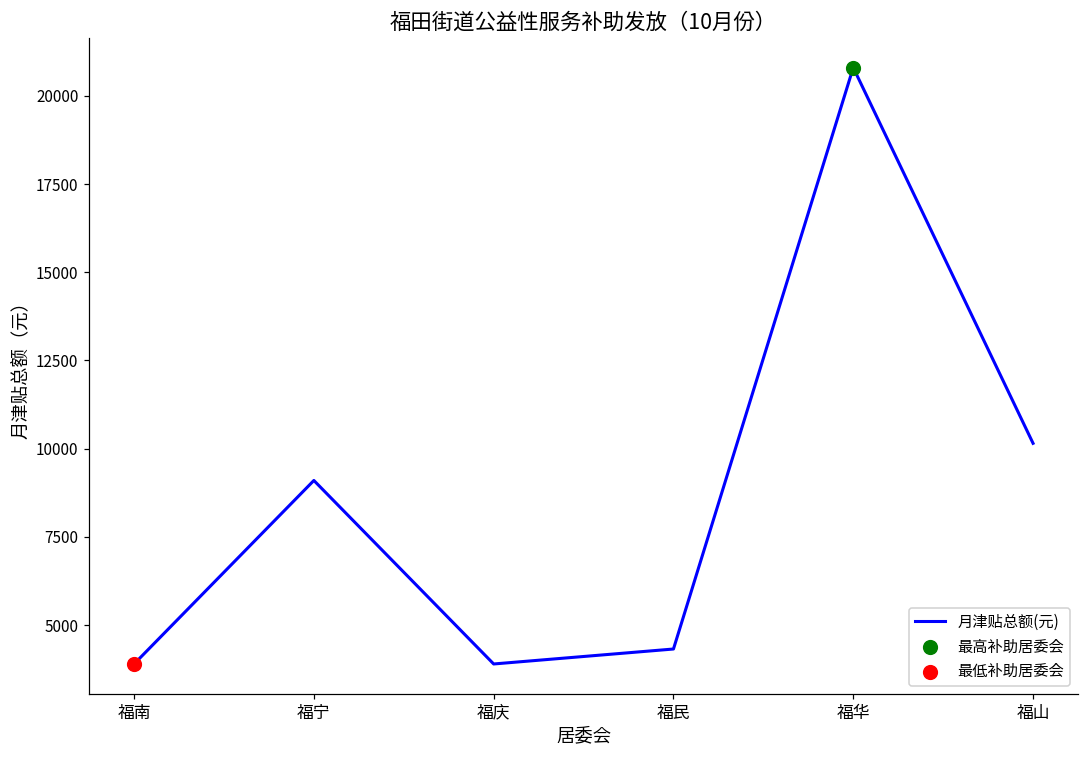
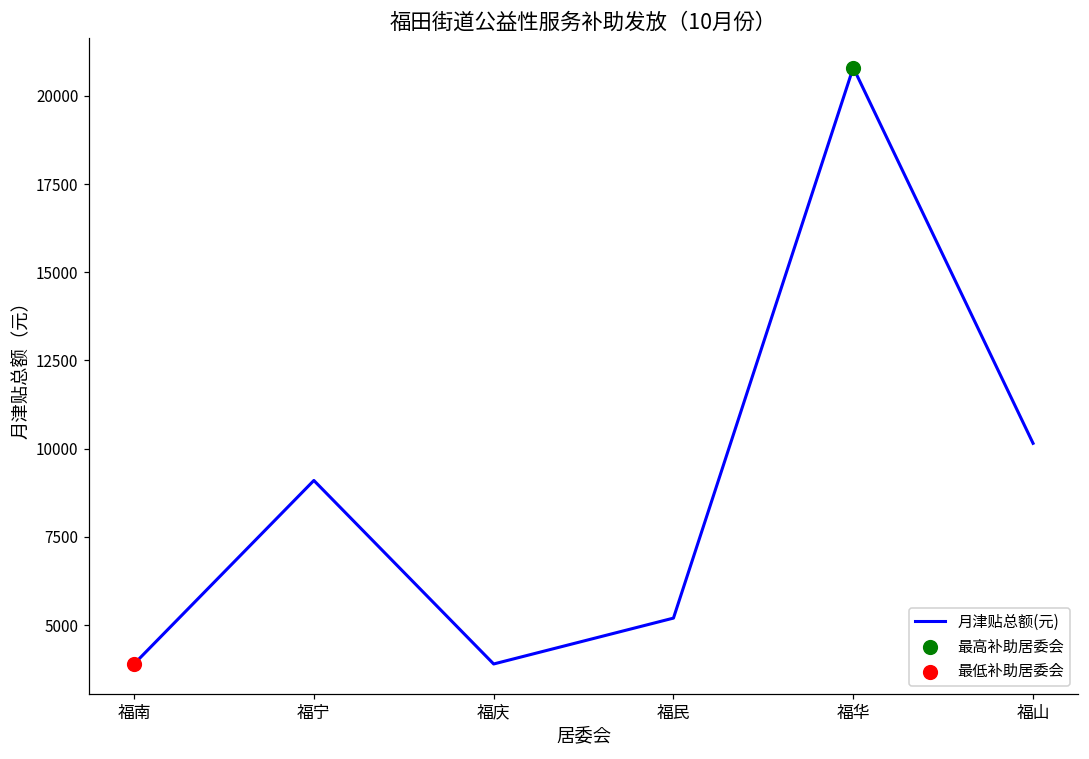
  {
    "月津贴总额(元)": {
      "福宁": 9100,
      "福庆": 3900,
-     "福民": 4300,
+     "福民": 5200,
      "福山": 10200
    }
  }
